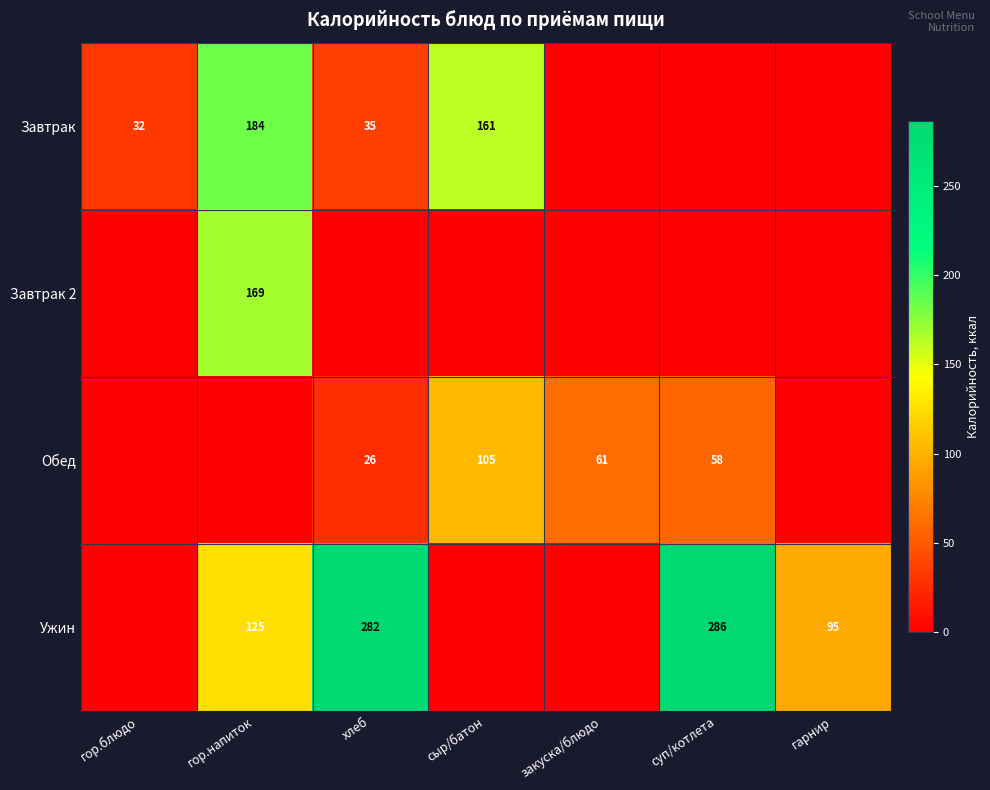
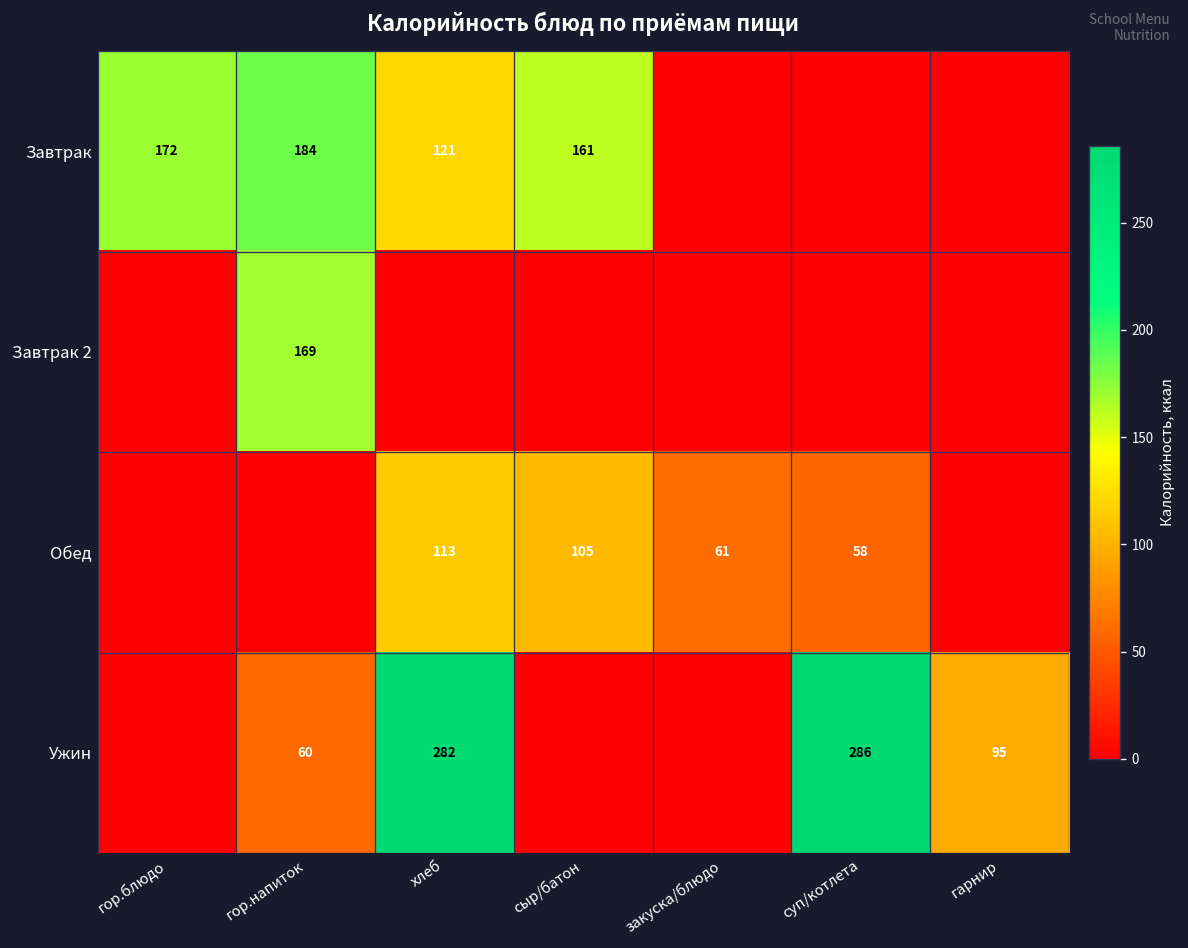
  {
    "Завтрак": {
-     "гор.блюдо": 32,
+     "гор.блюдо": 172,
      "гор.напиток": 184,
-     "хлеб": 35,
+     "хлеб": 121,
      "сыр/батон": 161
    },
    "Завтрак 2": {
      "гор.напиток": 169
    },
    "Обед": {
-     "хлеб": 26,
+     "хлеб": 113,
      "сыр/батон": 105,
      "закуска/блюдо": 61,
      "суп/котлета": 58
    },
    "Ужин": {
-     "гор.напиток": 125,
+     "гор.напиток": 60,
      "хлеб": 282,
      "суп/котлета": 286,
      "гарнир": 95
    }
  }
